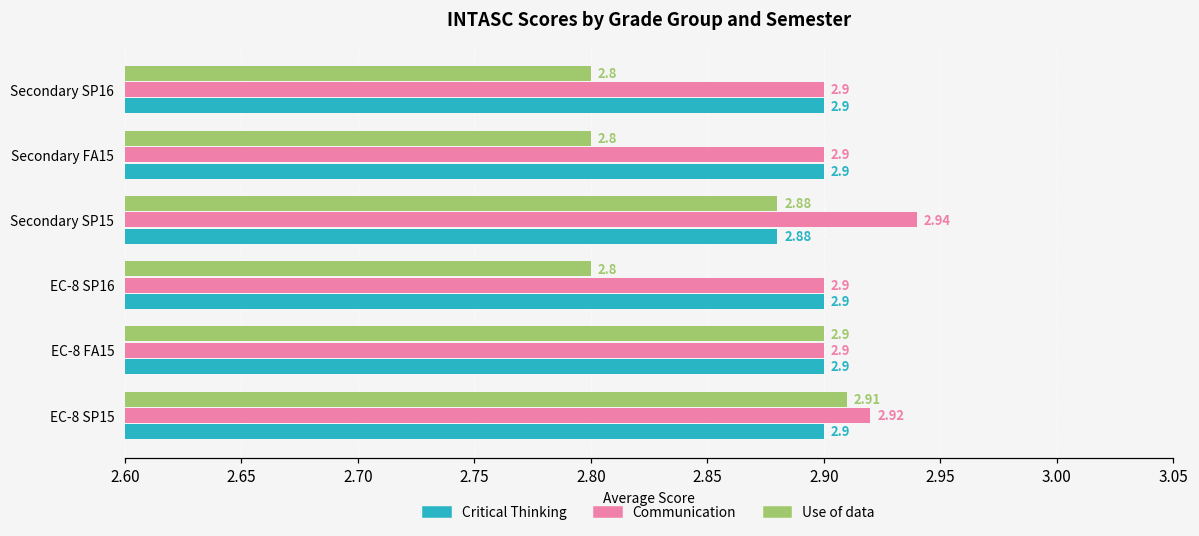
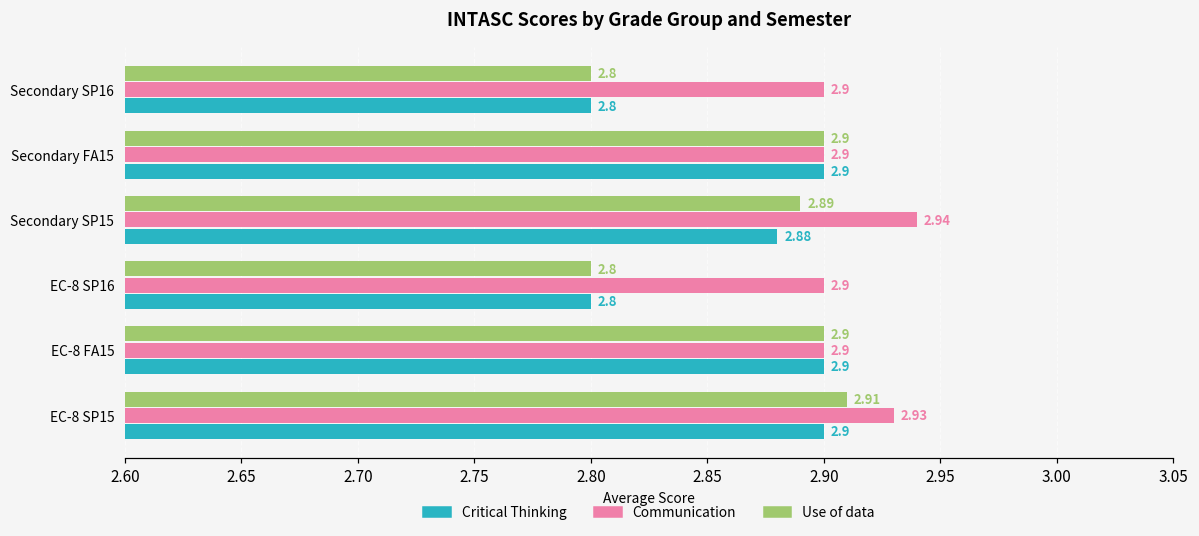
  {
    "Critical Thinking": {
-     "Secondary SP16": 2.9,
+     "Secondary SP16": 2.8,
      "Secondary FA15": 2.9,
      "Secondary SP15": 2.88,
-     "EC-8 SP16": 2.9,
+     "EC-8 SP16": 2.8,
      "EC-8 FA15": 2.9,
      "EC-8 SP15": 2.9
    },
    "Communication": {
      "Secondary SP16": 2.9,
      "Secondary FA15": 2.9,
      "Secondary SP15": 2.94,
      "EC-8 SP16": 2.9,
      "EC-8 FA15": 2.9,
-     "EC-8 SP15": 2.92
+     "EC-8 SP15": 2.93
    },
    "Use of data": {
      "Secondary SP16": 2.8,
-     "Secondary FA15": 2.8,
-     "Secondary SP15": 2.88,
+     "Secondary FA15": 2.9,
+     "Secondary SP15": 2.89,
      "EC-8 SP16": 2.8,
      "EC-8 FA15": 2.9,
      "EC-8 SP15": 2.91
    }
  }
